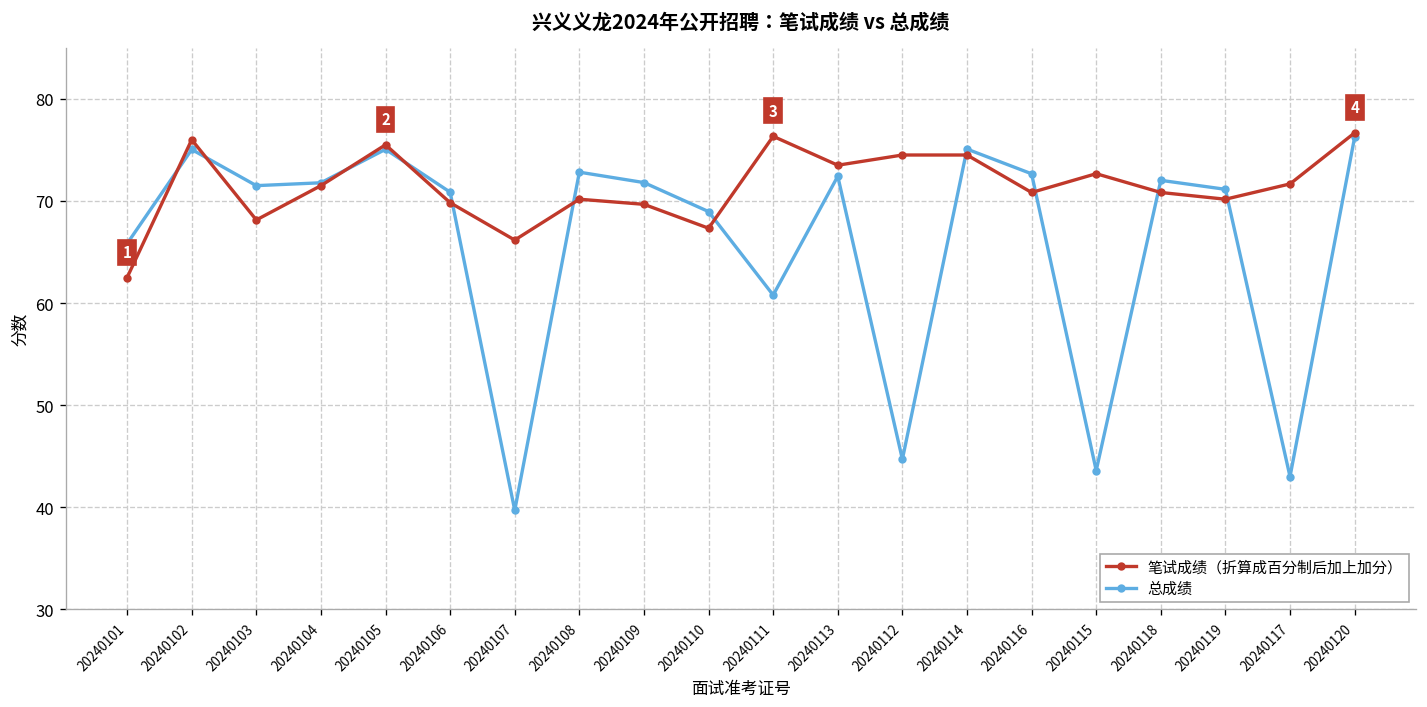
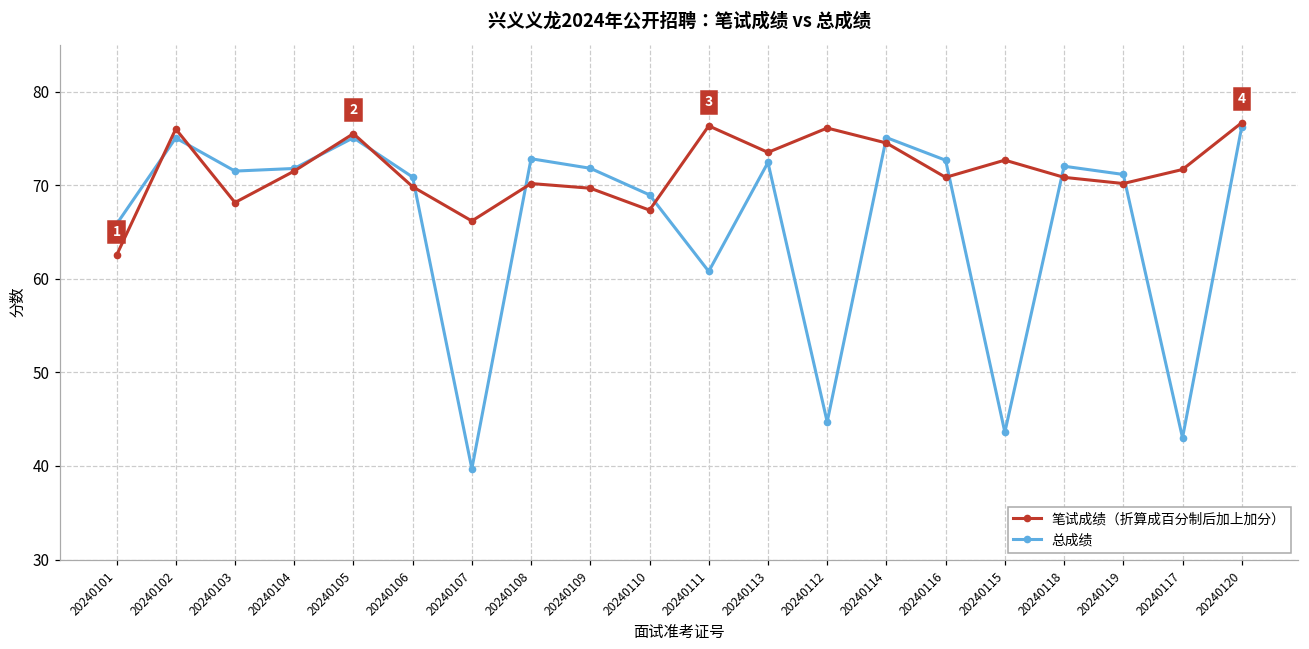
  {
    "笔试成绩（折算成百分制后加上加分）": {
      "20240101": 63,
      "20240102": 76,
      "20240103": 68,
      "20240106": 70,
      "20240107": 66,
      "20240108": 70,
      "20240109": 70,
      "20240110": 67,
      "20240113": 74,
-     "20240112": 75,
+     "20240112": 76,
      "20240114": 75,
      "20240116": 71,
      "20240115": 73,
      "20240118": 71,
      "20240119": 70,
      "20240117": 72
    },
    "总成绩": {
      "20240102": 75,
      "20240103": 72,
      "20240105": 75,
      "20240106": 71,
      "20240107": 40,
      "20240108": 73,
      "20240109": 72,
      "20240110": 69,
      "20240111": 61,
      "20240113": 72,
      "20240112": 45,
      "20240114": 75,
      "20240116": 73,
      "20240115": 44,
      "20240118": 72,
      "20240119": 71,
      "20240117": 43,
      "20240120": 76
    }
  }
